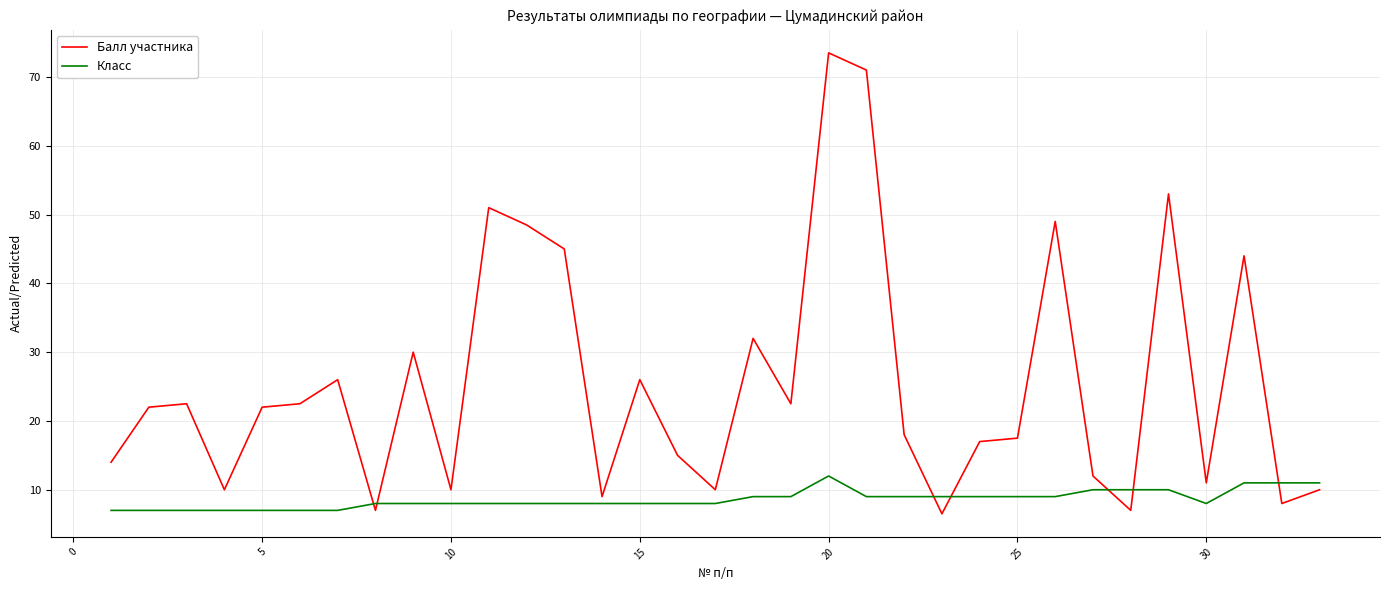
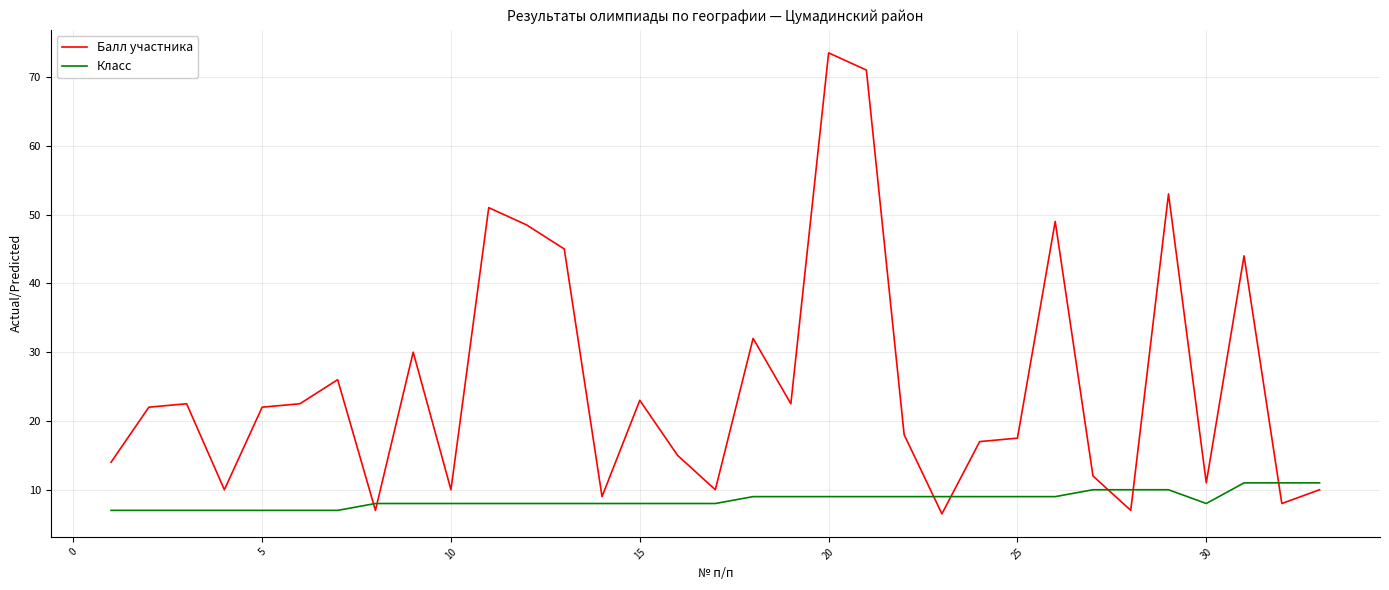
  {
    "Балл участника": {
      "5": 22,
      "10": 10,
-     "15": 26,
+     "15": 23,
      "20": 74,
      "25": 18,
      "30": 11
    },
    "Класс": {
      "5": 7,
      "10": 8,
      "15": 8,
-     "20": 12,
+     "20": 9,
      "25": 9,
      "30": 8
    }
  }
